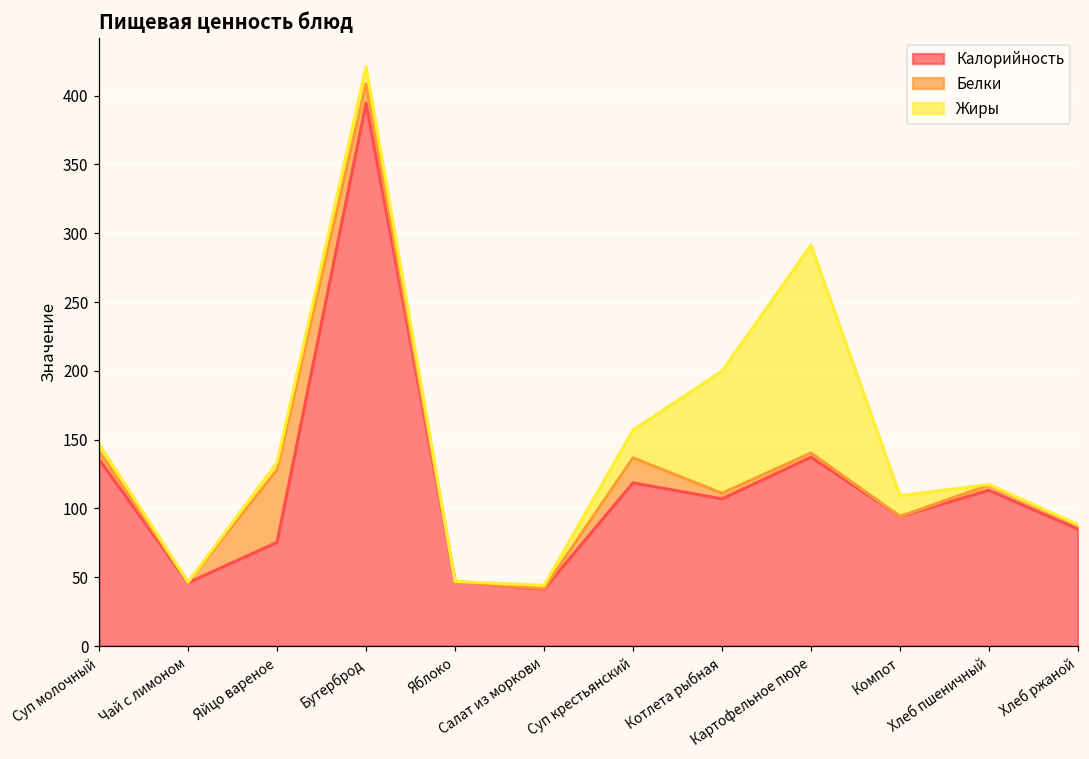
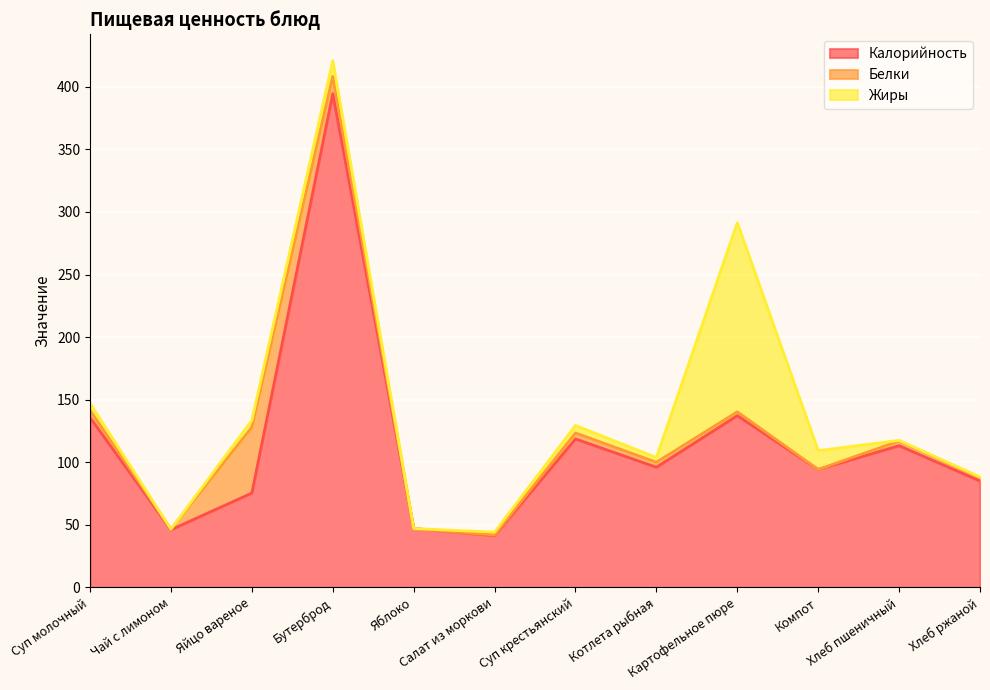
  {
    "Калорийность": {
      "Суп молочный": 136,
      "Яйцо вареное": 75,
      "Бутерброд": 395,
      "Суп крестьянский": 119,
-     "Котлета рыбная": 107,
+     "Котлета рыбная": 96,
      "Картофельное пюре": 137,
      "Хлеб пшеничный": 113,
      "Хлеб ржаной": 85
    },
    "Белки": {
      "Суп молочный": 6,
      "Яйцо вареное": 53,
      "Бутерброд": 14,
-     "Суп крестьянский": 18,
+     "Суп крестьянский": 5,
      "Котлета рыбная": 4,
      "Картофельное пюре": 3
    },
    "Жиры": {
      "Суп молочный": 5,
      "Яйцо вареное": 6,
      "Бутерброд": 13,
      "Салат из моркови": 2,
-     "Суп крестьянский": 20,
-     "Котлета рыбная": 89,
+     "Суп крестьянский": 6,
+     "Котлета рыбная": 4,
      "Картофельное пюре": 151,
      "Компот": 15
    }
  }
